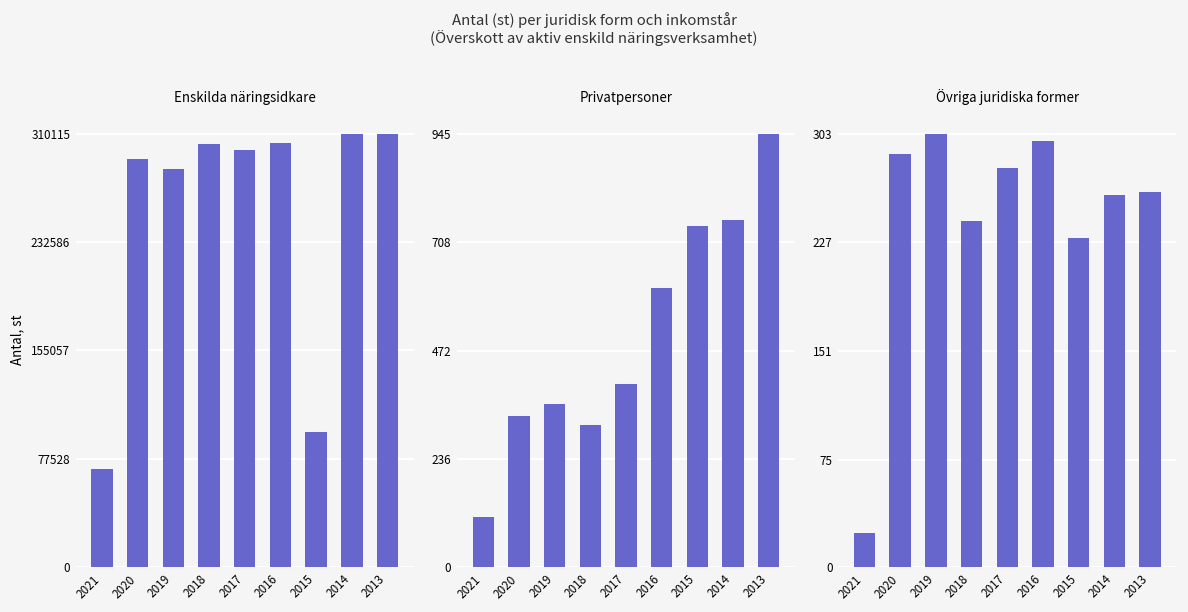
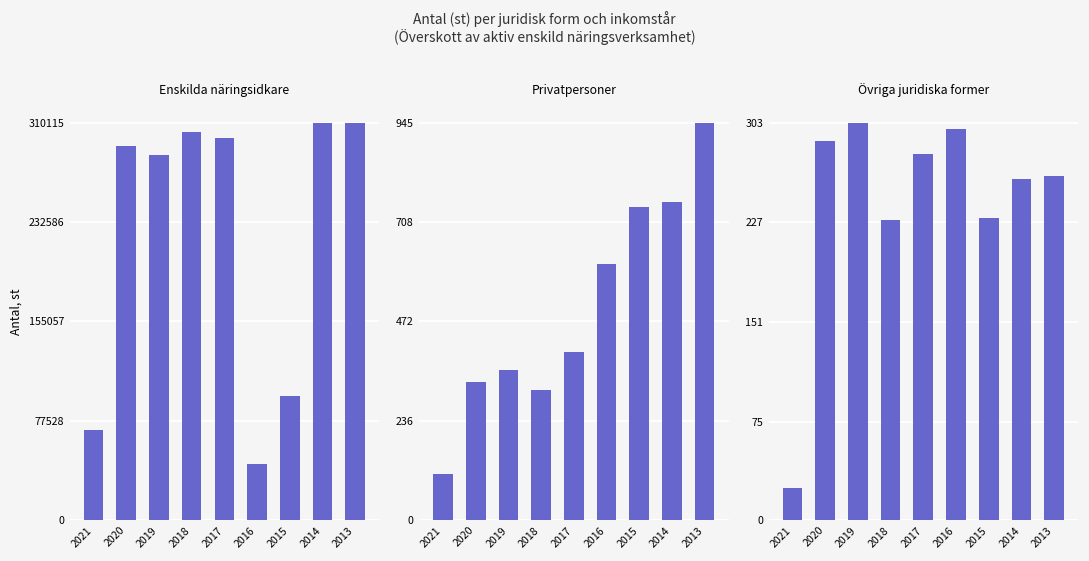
  {
    "Enskilda näringsidkare": {
      "2021": 71000,
      "2020": 292000,
      "2019": 285000,
      "2018": 303000,
      "2017": 298000,
-     "2016": 303000,
+     "2016": 43000,
      "2015": 96000,
      "2014": 310000,
      "2013": 310000
    },
    "Privatpersoner": {
      "2021": 110,
      "2020": 330,
      "2019": 360,
      "2018": 310,
      "2017": 400,
      "2016": 610,
      "2015": 740,
      "2014": 760,
      "2013": 950
    },
    "Övriga juridiska former": {
      "2021": 24,
      "2020": 289,
      "2019": 303,
-     "2018": 242,
+     "2018": 229,
      "2017": 279,
      "2016": 298,
      "2015": 230,
      "2014": 260,
      "2013": 262
    }
  }
